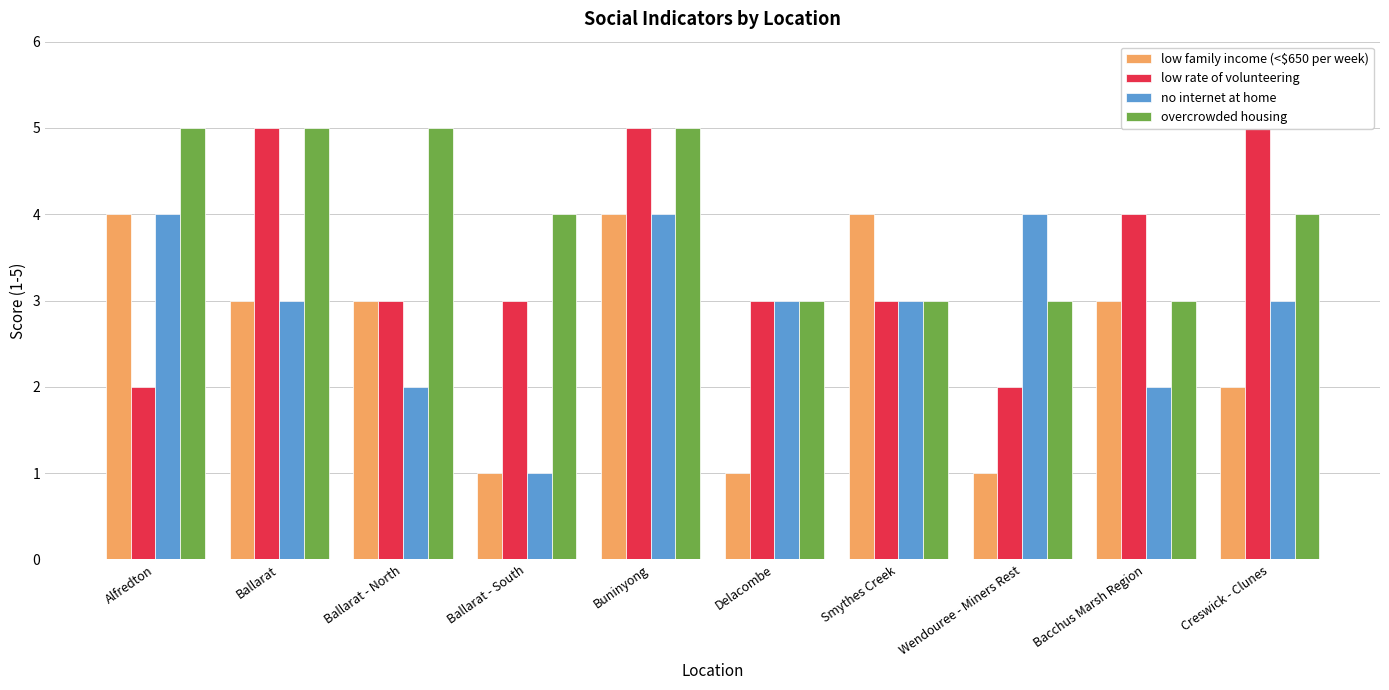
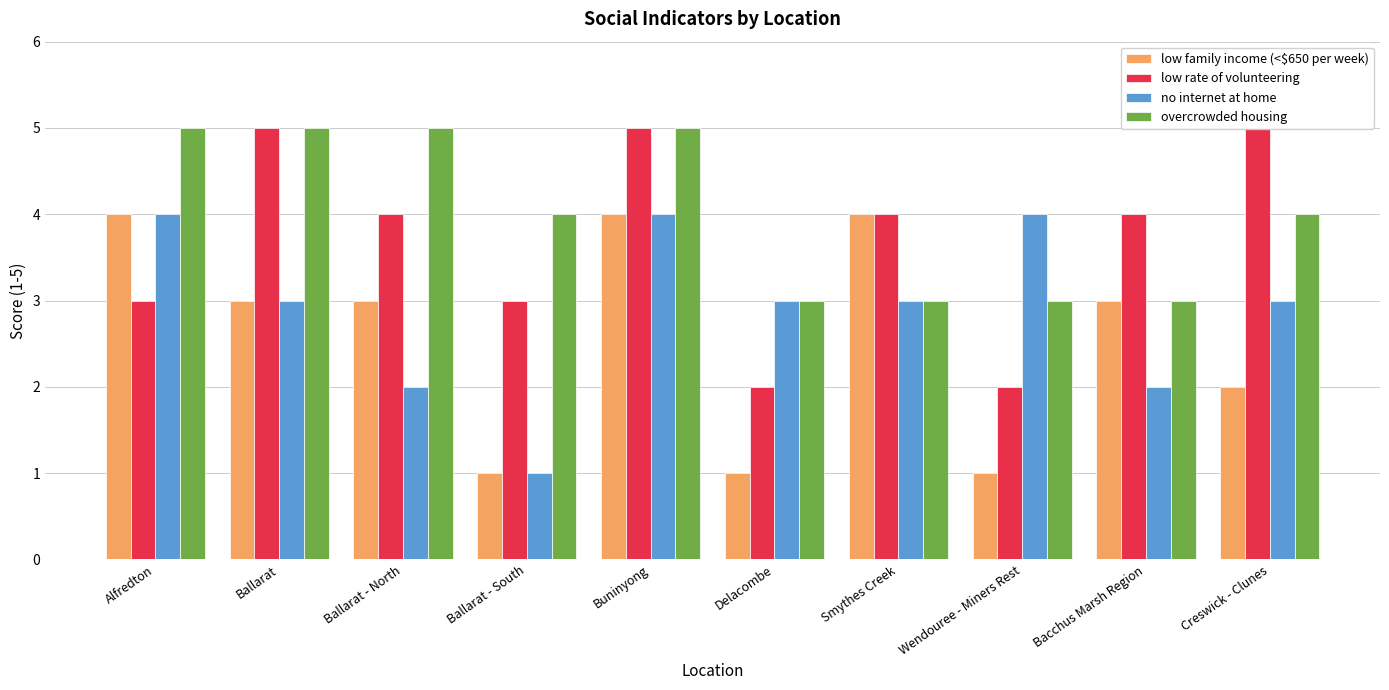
  {
    "low family income (<$650 per week)": {
      "Alfredton": 4,
      "Ballarat": 3,
      "Ballarat - North": 3,
      "Ballarat - South": 1,
      "Buninyong": 4,
      "Delacombe": 1,
      "Smythes Creek": 4,
      "Wendouree - Miners Rest": 1,
      "Bacchus Marsh Region": 3,
      "Creswick - Clunes": 2
    },
    "low rate of volunteering": {
-     "Alfredton": 2,
+     "Alfredton": 3,
      "Ballarat": 5,
-     "Ballarat - North": 3,
+     "Ballarat - North": 4,
      "Ballarat - South": 3,
      "Buninyong": 5,
-     "Delacombe": 3,
-     "Smythes Creek": 3,
+     "Delacombe": 2,
+     "Smythes Creek": 4,
      "Wendouree - Miners Rest": 2,
      "Bacchus Marsh Region": 4
    },
    "no internet at home": {
      "Alfredton": 4,
      "Ballarat": 3,
      "Ballarat - North": 2,
      "Ballarat - South": 1,
      "Buninyong": 4,
      "Delacombe": 3,
      "Smythes Creek": 3,
      "Wendouree - Miners Rest": 4,
      "Bacchus Marsh Region": 2,
      "Creswick - Clunes": 3
    },
    "overcrowded housing": {
      "Alfredton": 5,
      "Ballarat": 5,
      "Ballarat - North": 5,
      "Ballarat - South": 4,
      "Buninyong": 5,
      "Delacombe": 3,
      "Smythes Creek": 3,
      "Wendouree - Miners Rest": 3,
      "Bacchus Marsh Region": 3,
      "Creswick - Clunes": 4
    }
  }
